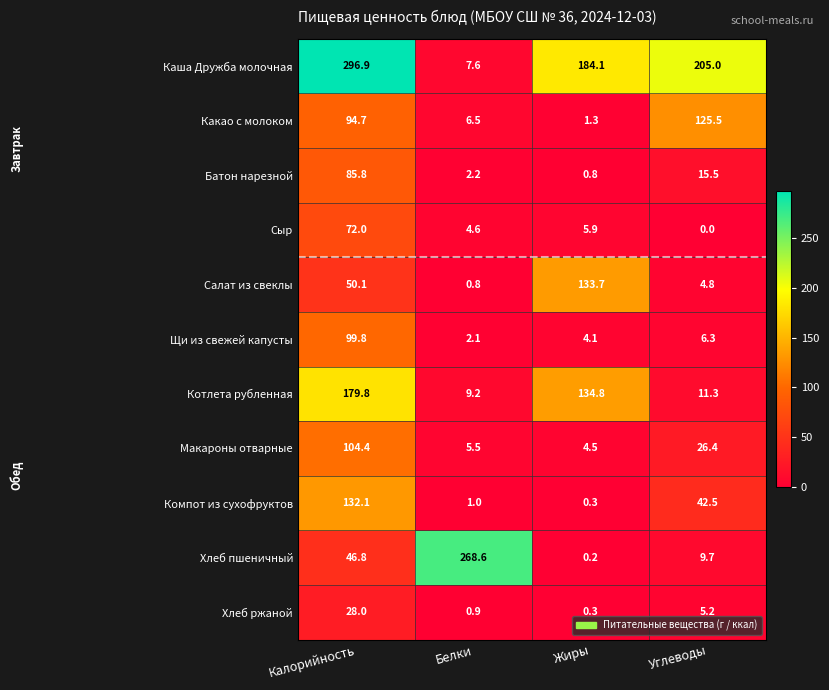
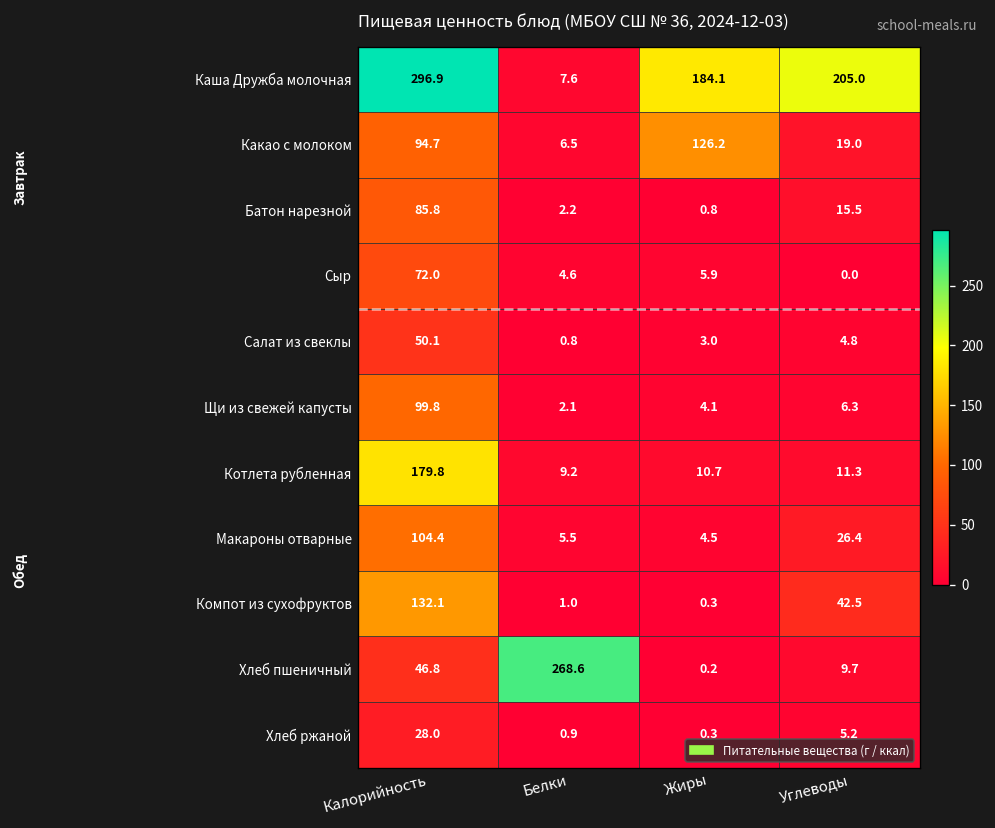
  {
    "Каша Дружба молочная": {
      "Калорийность": 296.9,
      "Белки": 7.6,
      "Жиры": 184.1,
      "Углеводы": 205.0
    },
    "Какао с молоком": {
      "Калорийность": 94.7,
      "Белки": 6.5,
-     "Жиры": 1.3,
-     "Углеводы": 125.5
+     "Жиры": 126.2,
+     "Углеводы": 19.0
    },
    "Батон нарезной": {
      "Калорийность": 85.8,
      "Белки": 2.2,
      "Жиры": 0.8,
      "Углеводы": 15.5
    },
    "Сыр": {
      "Калорийность": 72.0,
      "Белки": 4.6,
      "Жиры": 5.9,
      "Углеводы": 0.0
    },
    "Салат из свеклы": {
      "Калорийность": 50.1,
      "Белки": 0.8,
-     "Жиры": 133.7,
+     "Жиры": 3.0,
      "Углеводы": 4.8
    },
    "Щи из свежей капусты": {
      "Калорийность": 99.8,
      "Белки": 2.1,
      "Жиры": 4.1,
      "Углеводы": 6.3
    },
    "Котлета рубленная": {
      "Калорийность": 179.8,
      "Белки": 9.2,
-     "Жиры": 134.8,
+     "Жиры": 10.7,
      "Углеводы": 11.3
    },
    "Макароны отварные": {
      "Калорийность": 104.4,
      "Белки": 5.5,
      "Жиры": 4.5,
      "Углеводы": 26.4
    },
    "Компот из сухофруктов": {
      "Калорийность": 132.1,
      "Белки": 1.0,
      "Жиры": 0.3,
      "Углеводы": 42.5
    },
    "Хлеб пшеничный": {
      "Калорийность": 46.8,
      "Белки": 268.6,
      "Жиры": 0.2,
      "Углеводы": 9.7
    },
    "Хлеб ржаной": {
      "Калорийность": 28.0,
      "Белки": 0.9
    }
  }
